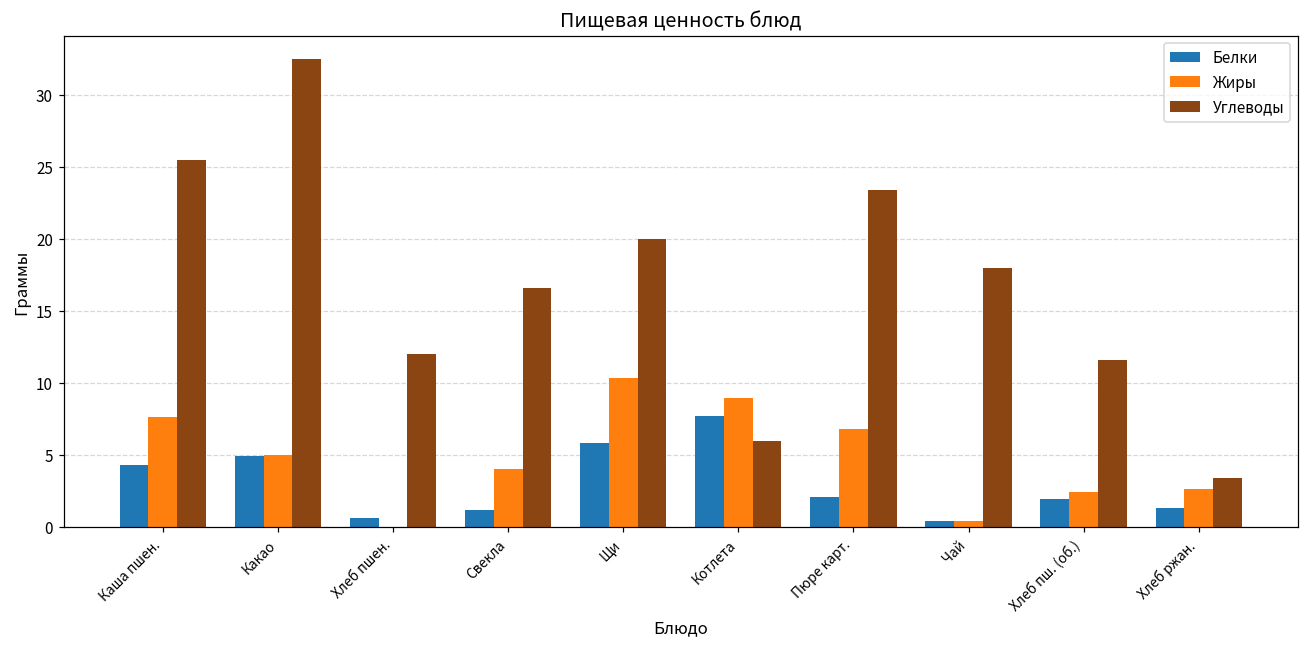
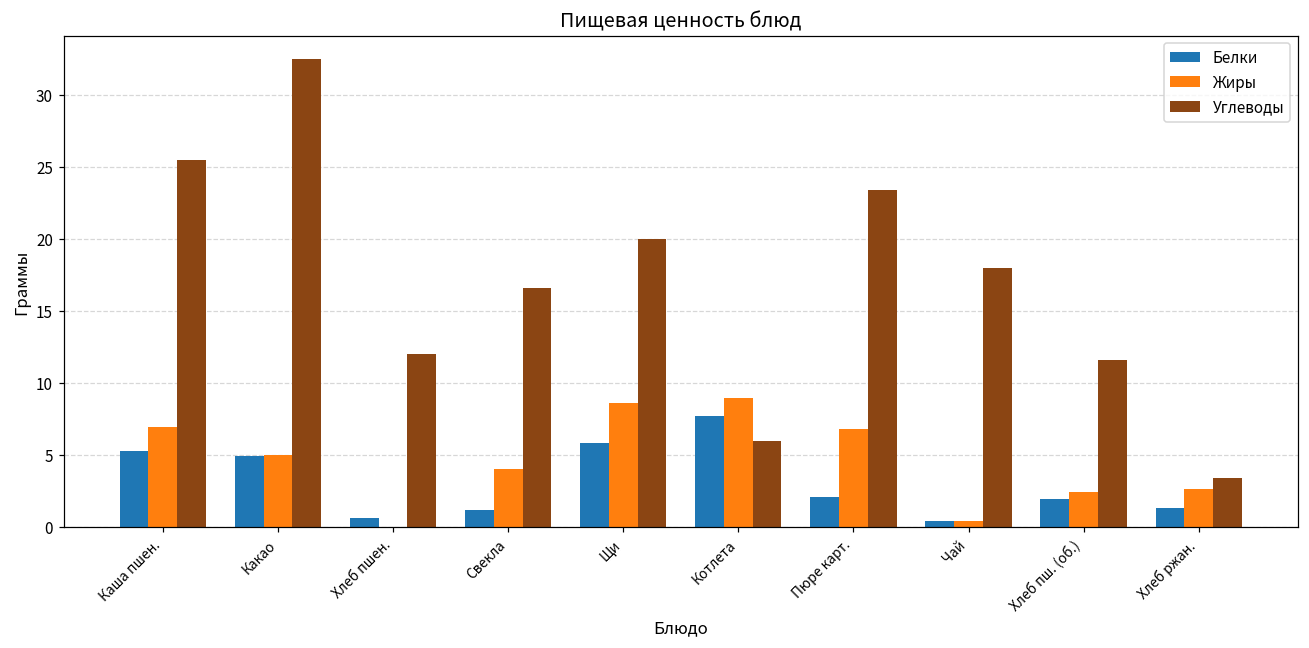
  {
    "Белки": {
-     "Каша пшен.": 4.3,
+     "Каша пшен.": 5.3,
      "Какао": 4.9,
      "Хлеб пшен.": 0.6,
      "Свекла": 1.1,
      "Щи": 5.8,
      "Котлета": 7.7,
      "Пюре карт.": 2.0,
      "Чай": 0.4,
      "Хлеб пш. (об.)": 1.9,
      "Хлеб ржан.": 1.3
    },
    "Жиры": {
-     "Каша пшен.": 7.6,
+     "Каша пшен.": 6.9,
      "Какао": 5.0,
      "Хлеб пшен.": 0.0,
      "Свекла": 4.0,
-     "Щи": 10.3,
+     "Щи": 8.6,
      "Котлета": 9.0,
      "Пюре карт.": 6.8,
      "Чай": 0.4,
      "Хлеб пш. (об.)": 2.4,
      "Хлеб ржан.": 2.6
    },
    "Углеводы": {
      "Каша пшен.": 25.5,
      "Какао": 32.5,
      "Хлеб пшен.": 12.0,
      "Свекла": 16.6,
      "Щи": 20.0,
      "Котлета": 5.9,
      "Пюре карт.": 23.4,
      "Чай": 18.0,
      "Хлеб пш. (об.)": 11.6,
      "Хлеб ржан.": 3.3
    }
  }
